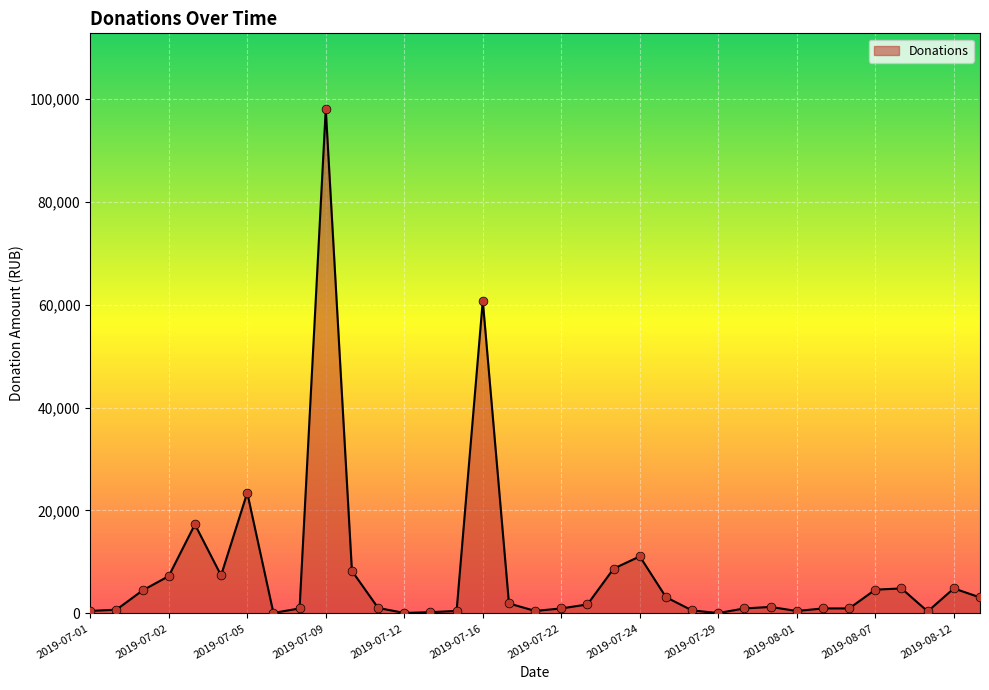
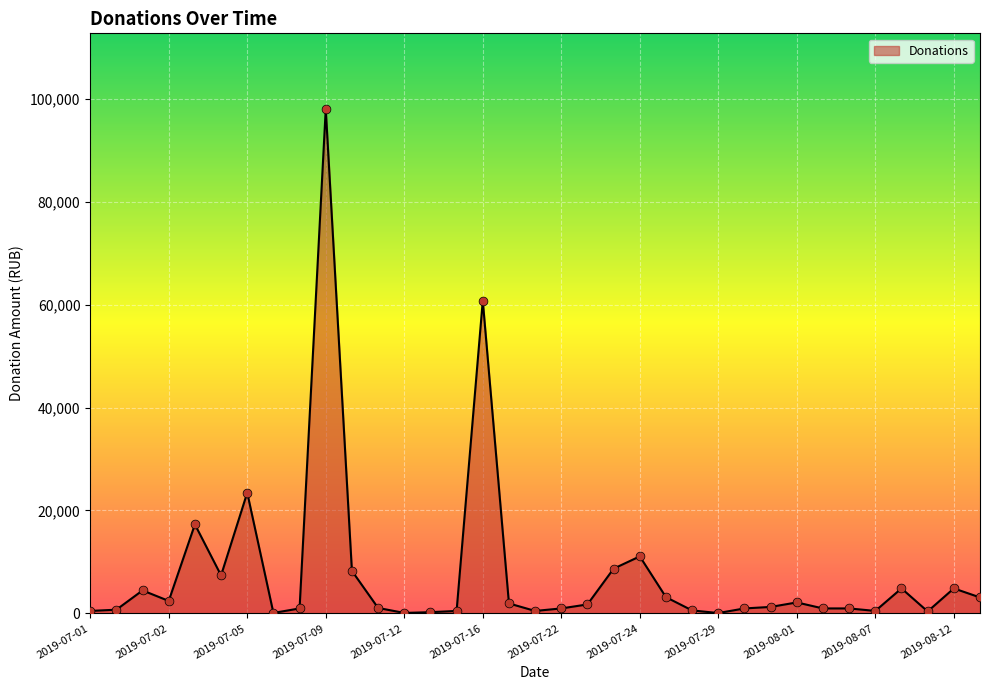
  {
-   "2019-07-02": "7,000",
+   "2019-07-02": "2,000",
    "2019-07-05": "23,000",
    "2019-07-09": "98,000",
    "2019-07-12": "0",
    "2019-07-16": "61,000",
    "2019-07-24": "11,000",
-   "2019-08-01": "0",
-   "2019-08-07": "5,000"
+   "2019-08-01": "2,000",
+   "2019-08-07": "0"
  }
